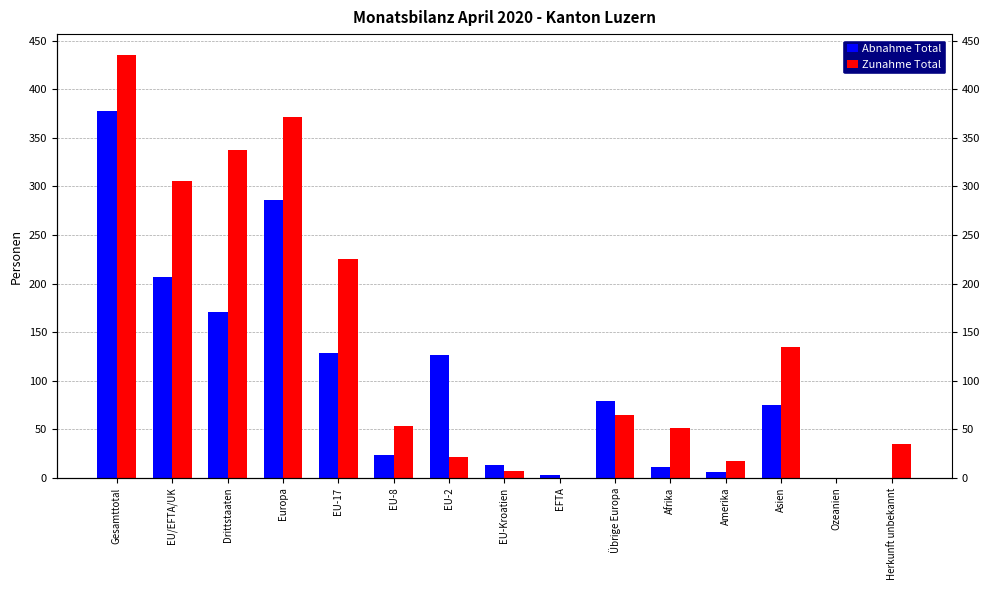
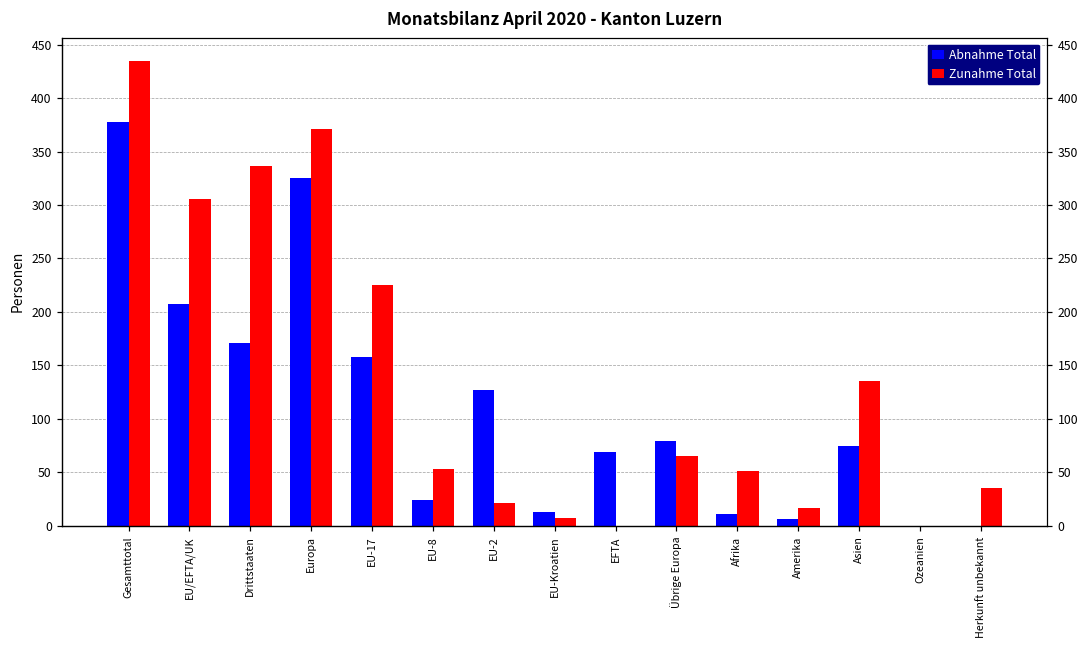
  {
    "Abnahme Total": {
      "Gesamttotal": 380,
      "EU/EFTA/UK": 210,
      "Drittstaaten": 170,
-     "Europa": 290,
-     "EU-17": 130,
+     "Europa": 330,
+     "EU-17": 160,
      "EU-8": 20,
      "EU-2": 130,
      "EU-Kroatien": 10,
-     "EFTA": 0,
+     "EFTA": 70,
      "Übrige Europa": 80,
      "Afrika": 10,
      "Amerika": 10,
      "Asien": 80,
      "Ozeanien": 0,
      "Herkunft unbekannt": 0
    },
    "Zunahme Total": {
      "Gesamttotal": 440,
      "EU/EFTA/UK": 310,
      "Drittstaaten": 340,
      "Europa": 370,
      "EU-17": 230,
      "EU-8": 50,
      "EU-2": 20,
      "EU-Kroatien": 10,
      "EFTA": 0,
      "Übrige Europa": 70,
      "Afrika": 50,
      "Amerika": 20,
      "Asien": 140,
      "Ozeanien": 0,
      "Herkunft unbekannt": 40
    }
  }
